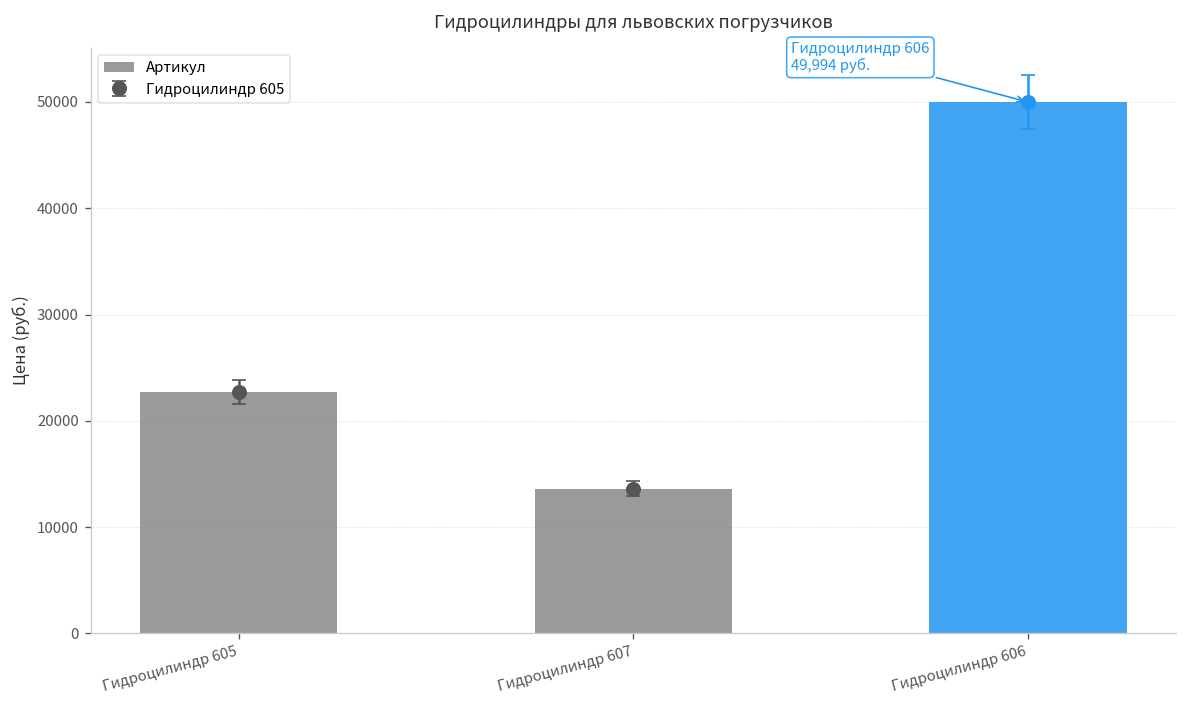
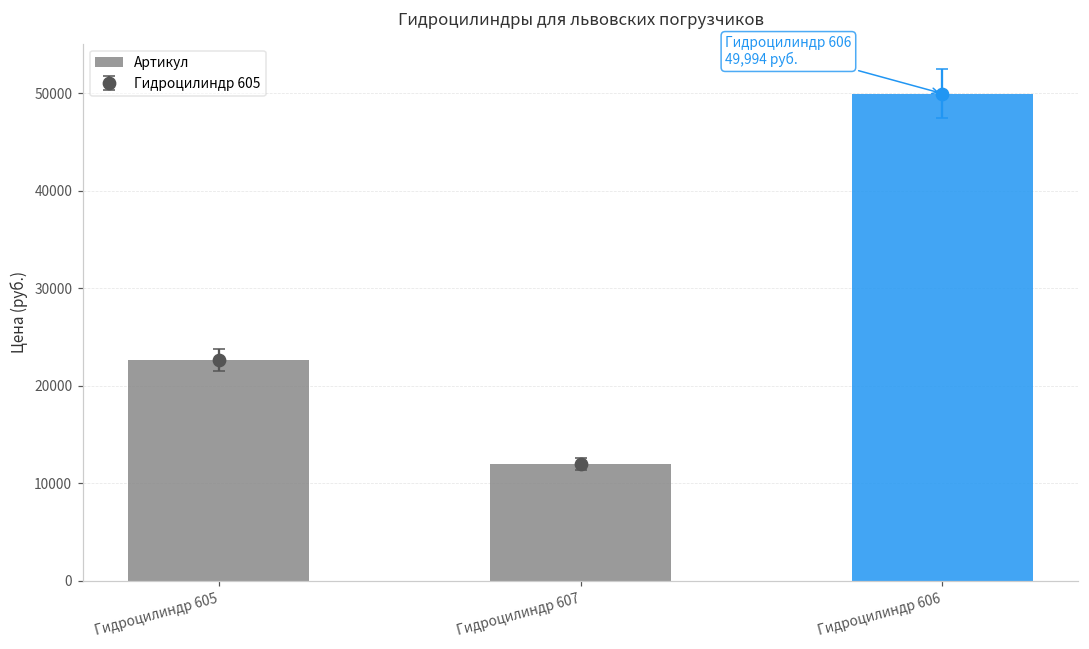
  {
    "Артикул": {
      "Гидроцилиндр 605": 23000,
-     "Гидроцилиндр 607": 14000
+     "Гидроцилиндр 607": 12000
    }
  }
